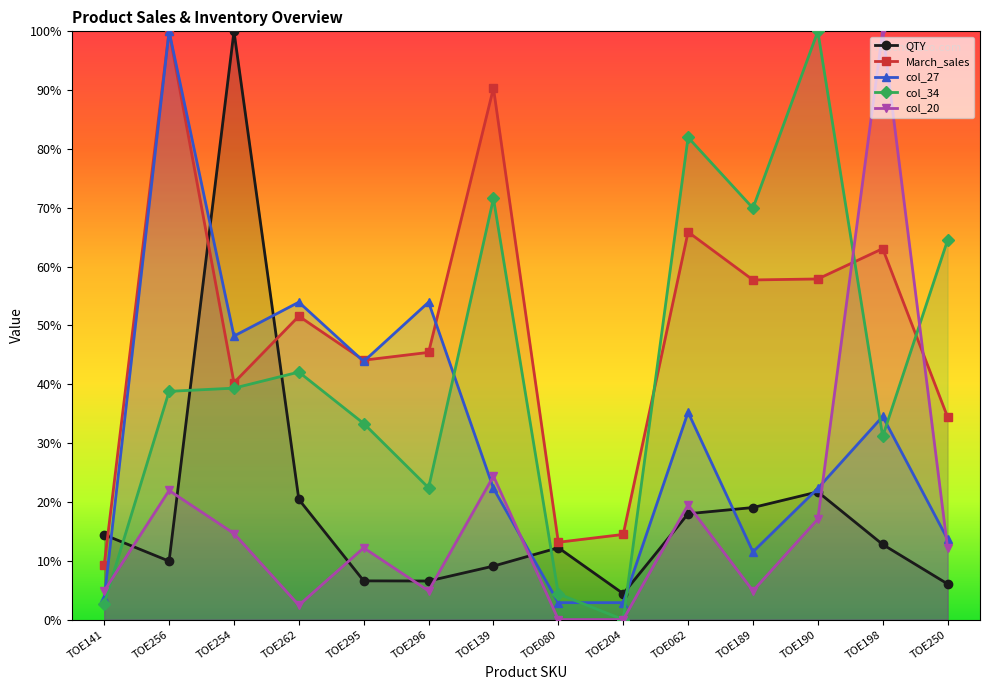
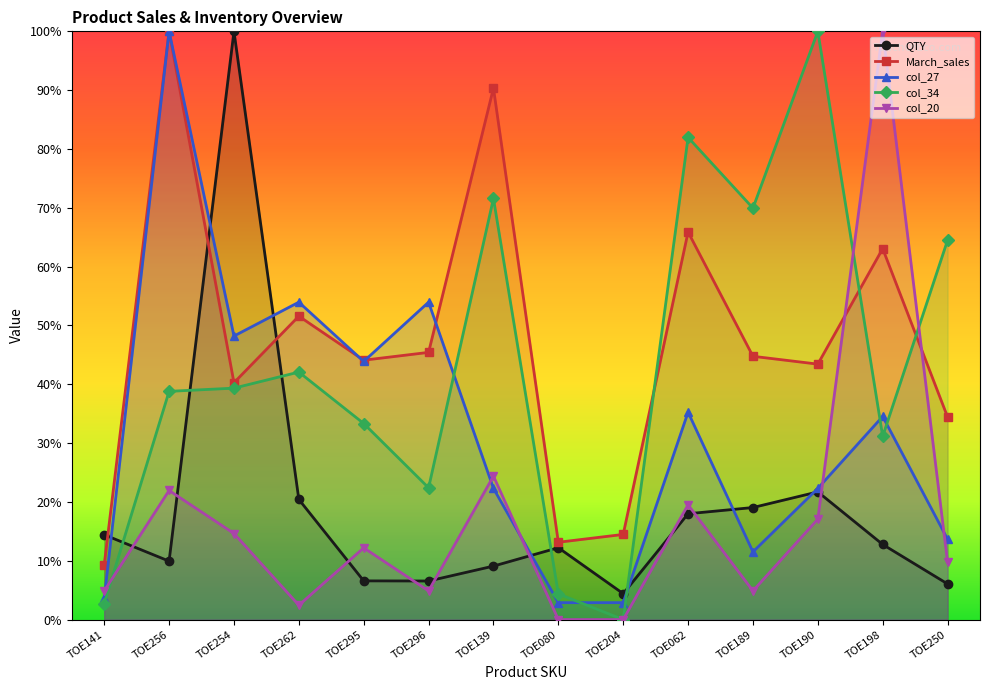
  {
    "QTY": {
      "TOE141": "14%",
      "TOE256": "10%",
      "TOE254": "100%",
      "TOE262": "20%",
      "TOE295": "7%",
      "TOE296": "7%",
      "TOE139": "9%",
      "TOE080": "12%",
      "TOE204": "4%",
      "TOE062": "18%",
      "TOE189": "19%",
      "TOE190": "22%",
      "TOE198": "13%",
      "TOE250": "6%"
    },
    "March_sales": {
      "TOE141": "9%",
      "TOE254": "40%",
      "TOE262": "52%",
      "TOE296": "45%",
      "TOE139": "90%",
      "TOE080": "13%",
      "TOE204": "14%",
      "TOE062": "66%",
-     "TOE189": "58%",
-     "TOE190": "58%",
+     "TOE189": "45%",
+     "TOE190": "43%",
      "TOE198": "63%",
      "TOE250": "34%"
    },
    "col_27": {
      "TOE141": "4%",
      "TOE254": "48%",
      "TOE262": "54%",
      "TOE296": "54%",
      "TOE139": "22%",
      "TOE080": "3%",
      "TOE204": "3%",
      "TOE062": "35%",
      "TOE189": "12%",
      "TOE190": "22%",
      "TOE198": "35%",
      "TOE250": "14%"
    },
    "col_34": {
      "TOE141": "3%",
      "TOE256": "39%",
      "TOE254": "39%",
      "TOE262": "42%",
      "TOE295": "33%",
      "TOE296": "22%",
      "TOE139": "72%",
      "TOE080": "4%",
      "TOE062": "82%",
      "TOE189": "70%",
      "TOE190": "100%",
      "TOE198": "31%",
      "TOE250": "64%"
    },
    "col_20": {
      "TOE141": "5%",
      "TOE256": "22%",
      "TOE254": "15%",
      "TOE262": "2%",
      "TOE295": "12%",
      "TOE296": "5%",
      "TOE139": "24%",
      "TOE080": "0%",
      "TOE062": "20%",
      "TOE189": "5%",
      "TOE190": "17%",
      "TOE198": "100%",
-     "TOE250": "12%"
+     "TOE250": "10%"
    }
  }
